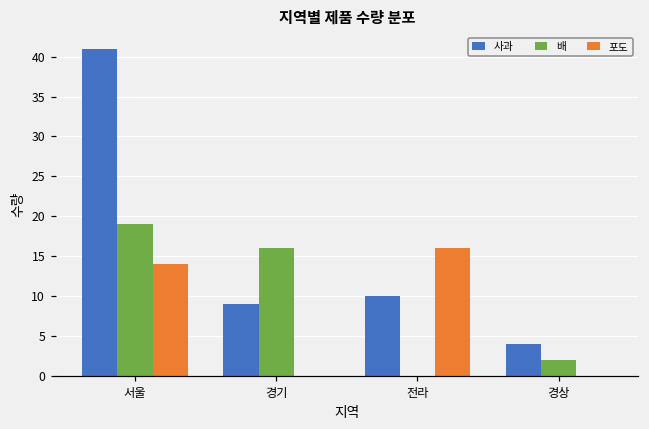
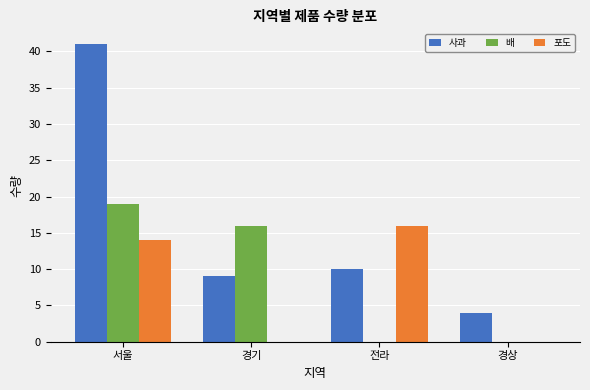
  {
    "사과": {
      "서울": 41,
      "경기": 9,
      "전라": 10,
      "경상": 4
    },
    "배": {
      "서울": 19,
      "경기": 16,
      "전라": 0,
-     "경상": 2
+     "경상": 0
    },
    "포도": {
      "서울": 14,
      "경기": 0,
      "전라": 16,
      "경상": 0
    }
  }
